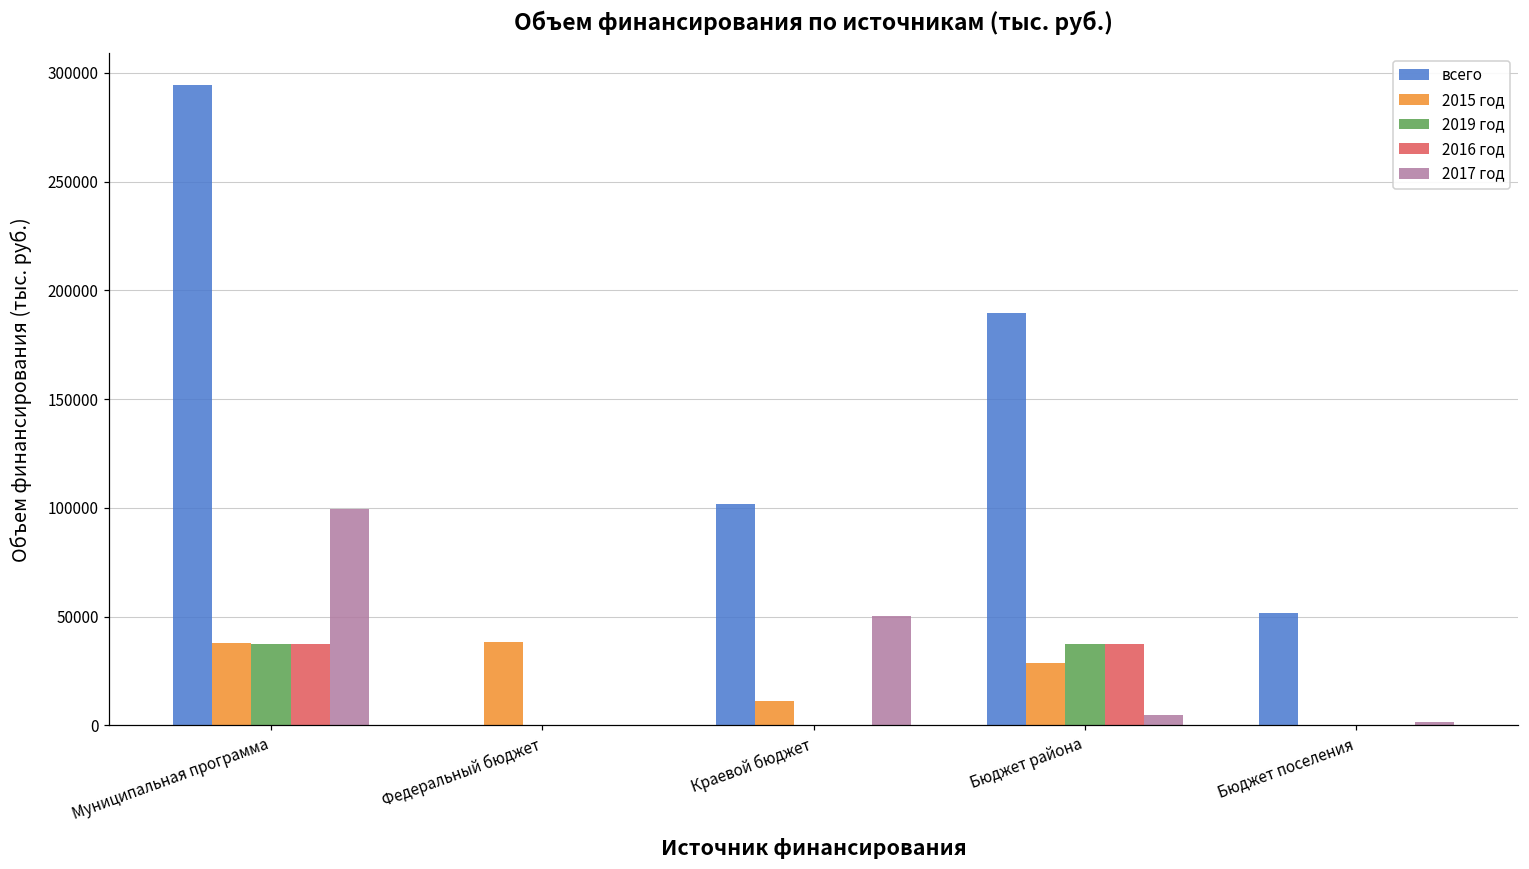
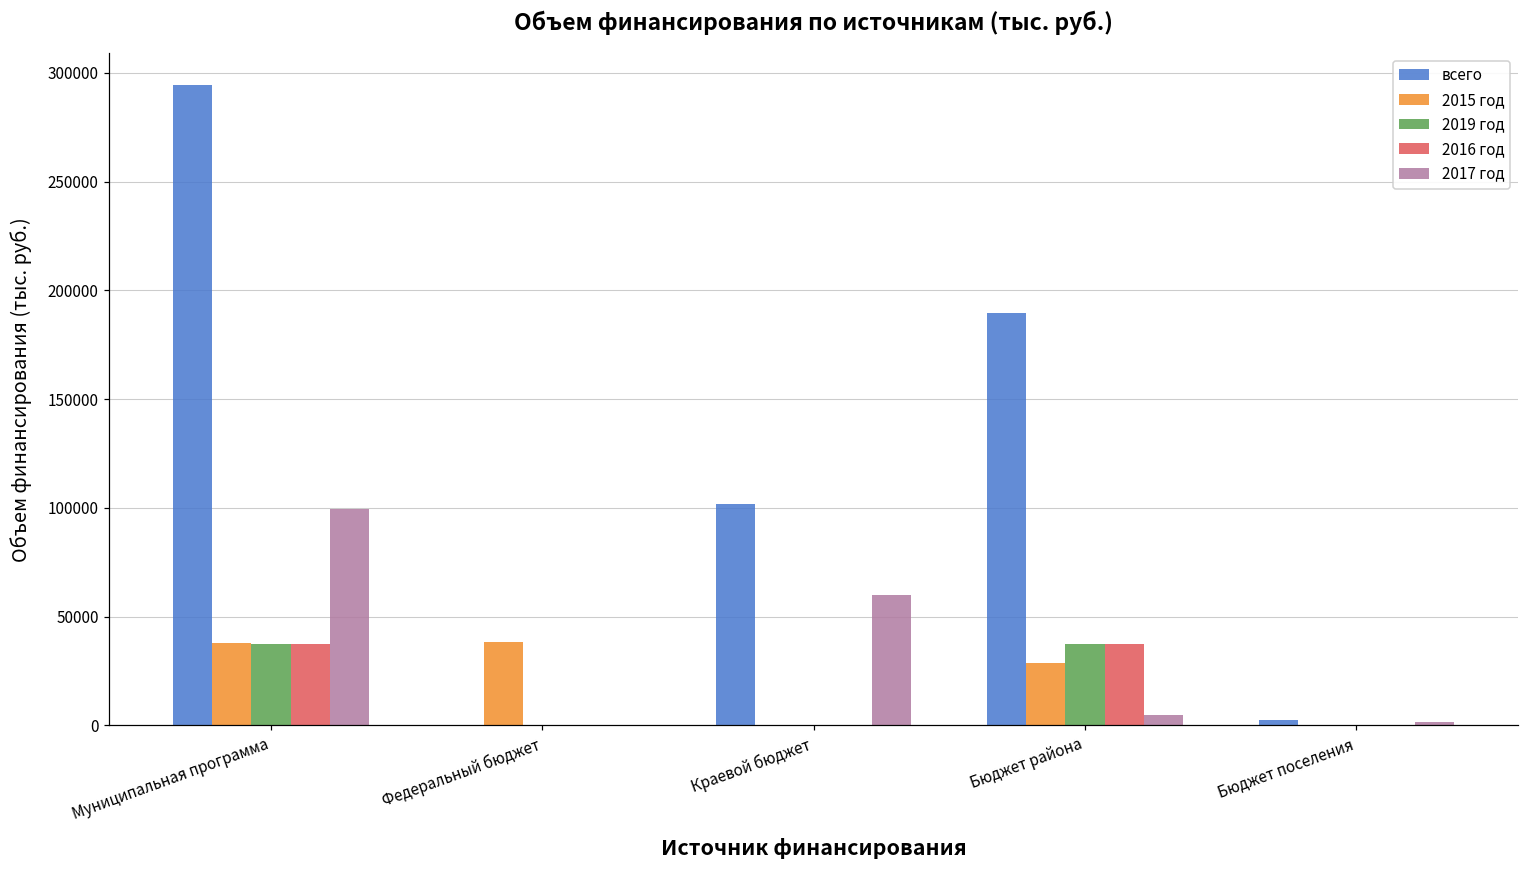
  {
    "всего": {
      "Муниципальная программа": 294000,
      "Краевой бюджет": 102000,
      "Бюджет района": 190000,
-     "Бюджет поселения": 52000
+     "Бюджет поселения": 2000
    },
    "2015 год": {
      "Муниципальная программа": 38000,
      "Федеральный бюджет": 38000,
-     "Краевой бюджет": 11000,
+     "Краевой бюджет": 0,
      "Бюджет района": 28000,
      "Бюджет поселения": 0
    },
    "2019 год": {
      "Муниципальная программа": 37000,
      "Федеральный бюджет": 0,
      "Краевой бюджет": 0,
      "Бюджет района": 37000,
      "Бюджет поселения": 0
    },
    "2016 год": {
      "Муниципальная программа": 38000,
      "Федеральный бюджет": 0,
      "Краевой бюджет": 0,
      "Бюджет района": 38000,
      "Бюджет поселения": 0
    },
    "2017 год": {
      "Муниципальная программа": 100000,
      "Федеральный бюджет": 0,
-     "Краевой бюджет": 50000,
+     "Краевой бюджет": 60000,
      "Бюджет района": 5000,
      "Бюджет поселения": 2000
    }
  }
